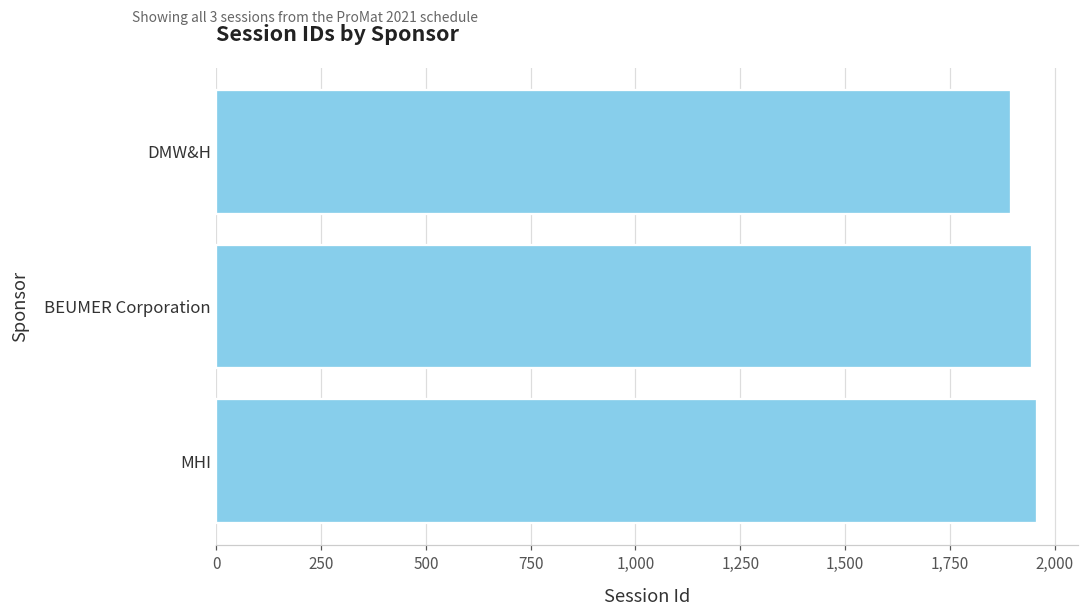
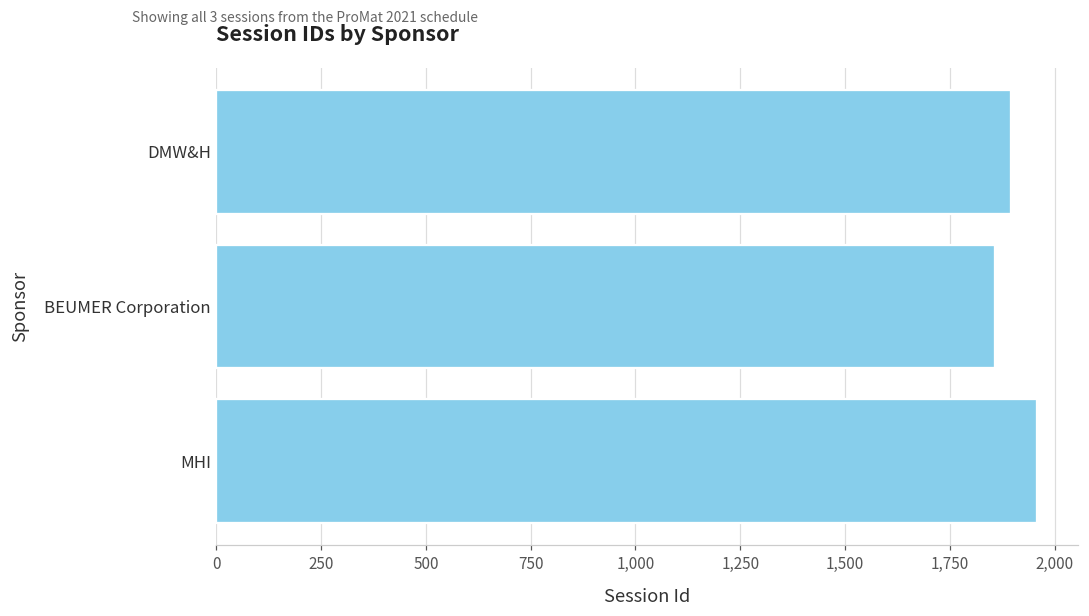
  {
    "DMW&H": "1,900",
-   "BEUMER Corporation": "1,950",
+   "BEUMER Corporation": "1,860",
    "MHI": "1,960"
  }
